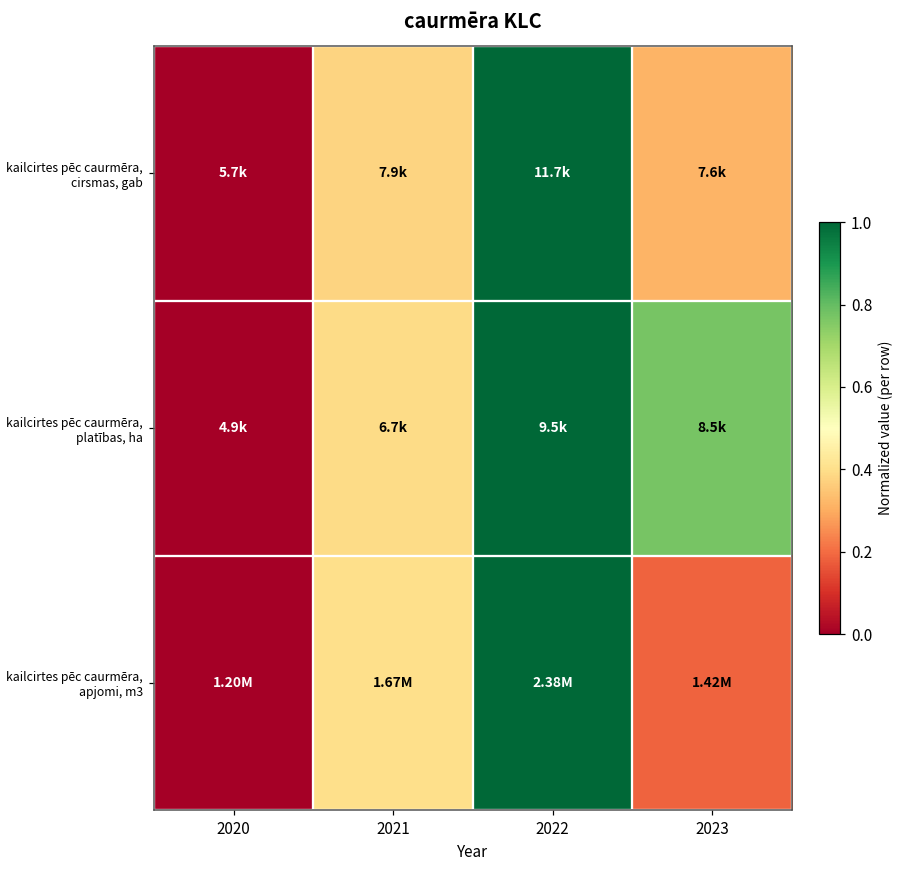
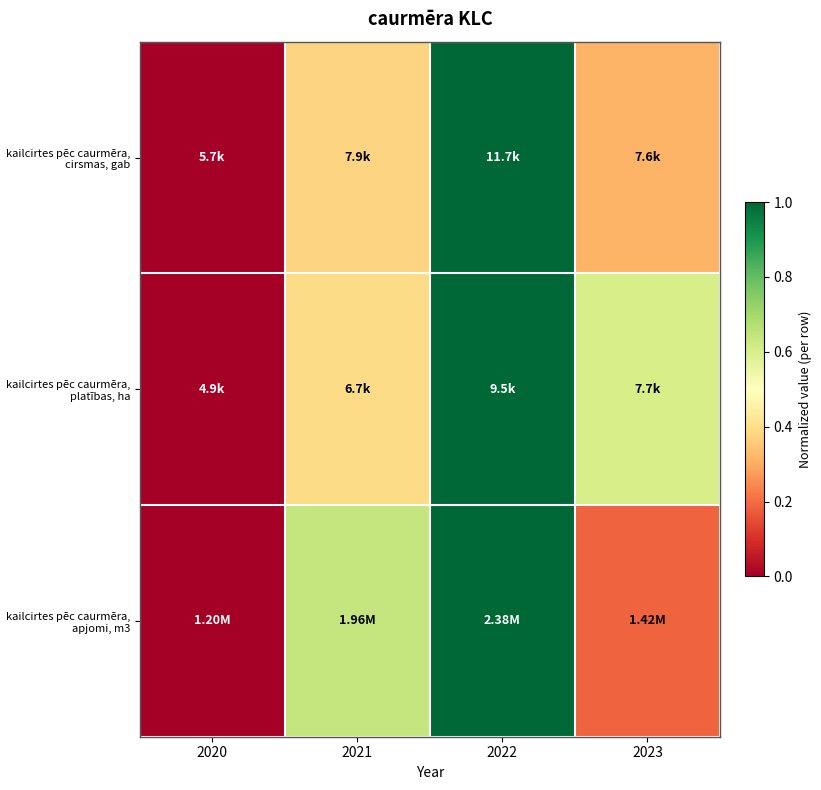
  {
    "kailcirtes pēc caurmēra, cirsmas, gab": {
      "2020": "5.7k",
      "2021": "7.9k",
      "2022": "11.7k",
      "2023": "7.6k"
    },
    "kailcirtes pēc caurmēra, platības, ha": {
      "2020": "4.9k",
      "2021": "6.7k",
      "2022": "9.5k",
-     "2023": "8.5k"
+     "2023": "7.7k"
    },
    "kailcirtes pēc caurmēra, apjomi, m3": {
      "2020": "1.20M",
-     "2021": "1.67M",
+     "2021": "1.96M",
      "2022": "2.38M",
      "2023": "1.42M"
    }
  }
